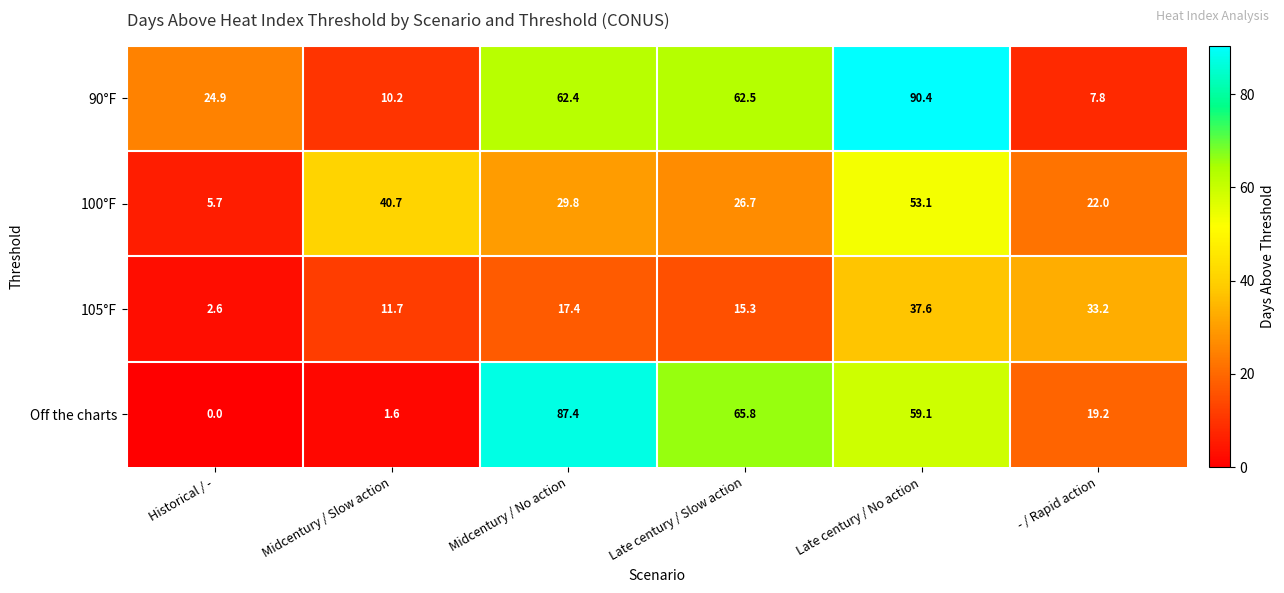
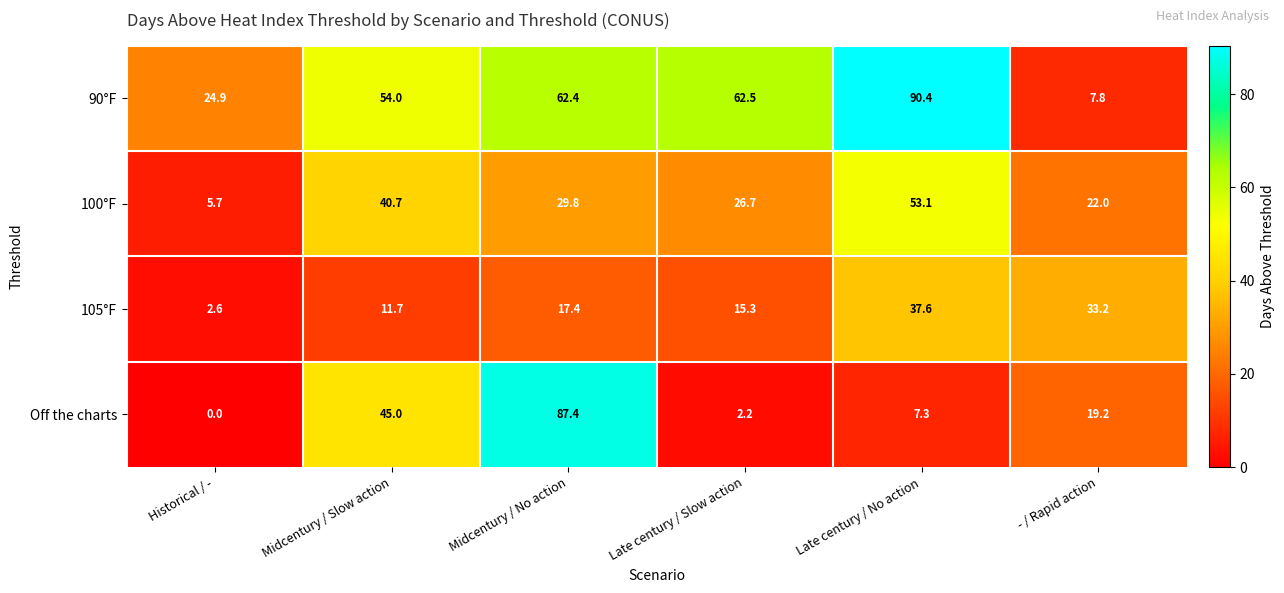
  {
    "90°F": {
      "Historical / -": 24.9,
-     "Midcentury / Slow action": 10.2,
+     "Midcentury / Slow action": 54.0,
      "Midcentury / No action": 62.4,
      "Late century / Slow action": 62.5,
      "Late century / No action": 90.4,
      "- / Rapid action": 7.8
    },
    "100°F": {
      "Historical / -": 5.7,
      "Midcentury / Slow action": 40.7,
      "Midcentury / No action": 29.8,
      "Late century / Slow action": 26.7,
      "Late century / No action": 53.1,
      "- / Rapid action": 22.0
    },
    "105°F": {
      "Historical / -": 2.6,
      "Midcentury / Slow action": 11.7,
      "Midcentury / No action": 17.4,
      "Late century / Slow action": 15.3,
      "Late century / No action": 37.6,
      "- / Rapid action": 33.2
    },
    "Off the charts": {
      "Historical / -": 0.0,
-     "Midcentury / Slow action": 1.6,
+     "Midcentury / Slow action": 45.0,
      "Midcentury / No action": 87.4,
-     "Late century / Slow action": 65.8,
-     "Late century / No action": 59.1,
+     "Late century / Slow action": 2.2,
+     "Late century / No action": 7.3,
      "- / Rapid action": 19.2
    }
  }
